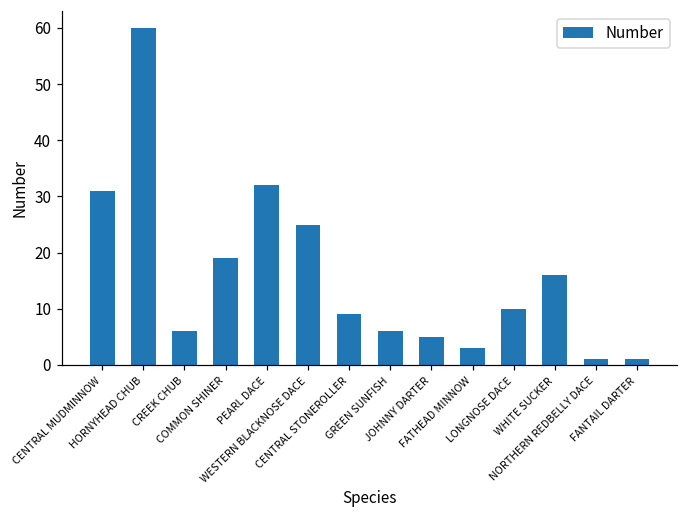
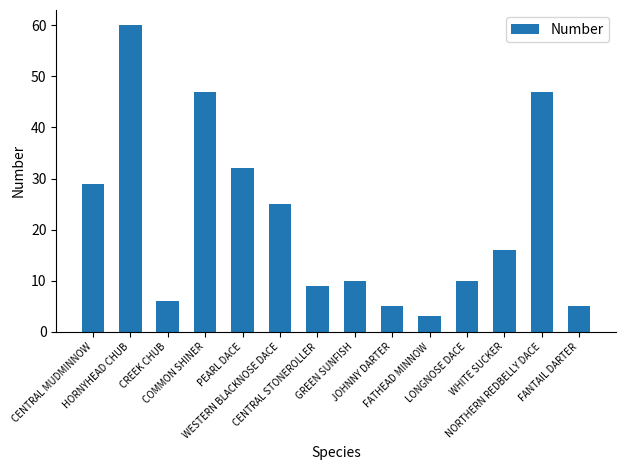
  {
-   "CENTRAL MUDMINNOW": 31,
+   "CENTRAL MUDMINNOW": 29,
    "HORNYHEAD CHUB": 60,
    "CREEK CHUB": 6,
-   "COMMON SHINER": 19,
+   "COMMON SHINER": 47,
    "PEARL DACE": 32,
    "WESTERN BLACKNOSE DACE": 25,
    "CENTRAL STONEROLLER": 9,
-   "GREEN SUNFISH": 6,
+   "GREEN SUNFISH": 10,
    "JOHNNY DARTER": 5,
    "FATHEAD MINNOW": 3,
    "LONGNOSE DACE": 10,
    "WHITE SUCKER": 16,
-   "NORTHERN REDBELLY DACE": 1,
-   "FANTAIL DARTER": 1
+   "NORTHERN REDBELLY DACE": 47,
+   "FANTAIL DARTER": 5
  }
